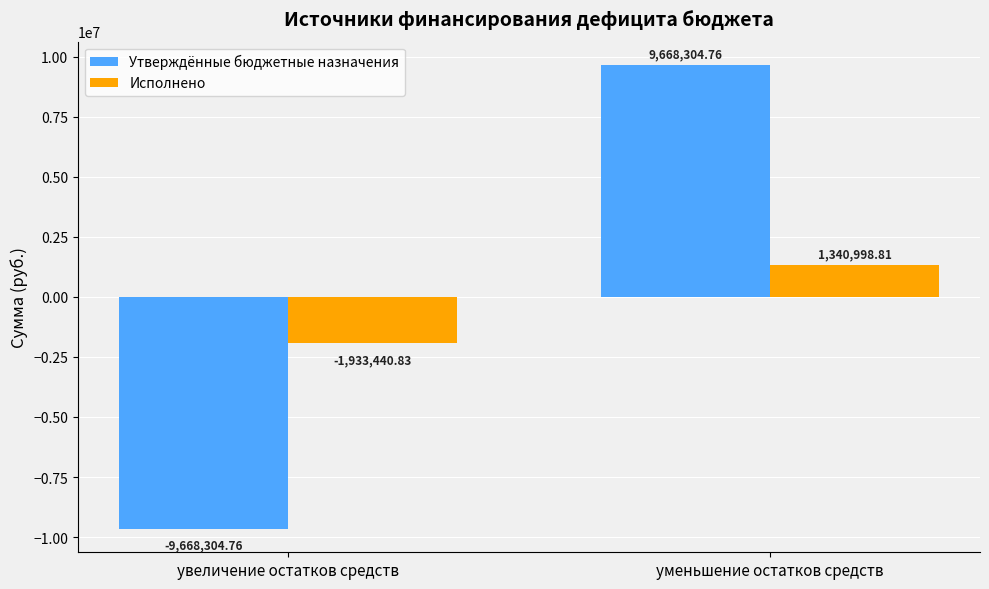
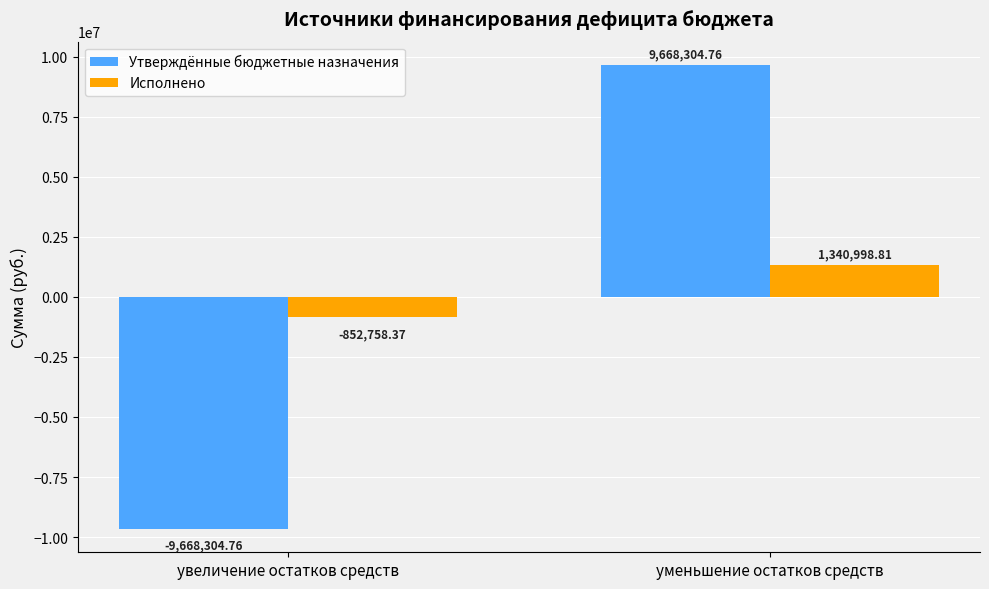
  {
    "Утверждённые бюджетные назначения": {
      "увеличение остатков средств": "-9,668,304.76",
      "уменьшение остатков средств": "9,668,304.76"
    },
    "Исполнено": {
-     "увеличение остатков средств": "-1,933,440.83",
+     "увеличение остатков средств": "-852,758.37",
      "уменьшение остатков средств": "1,340,998.81"
    }
  }
